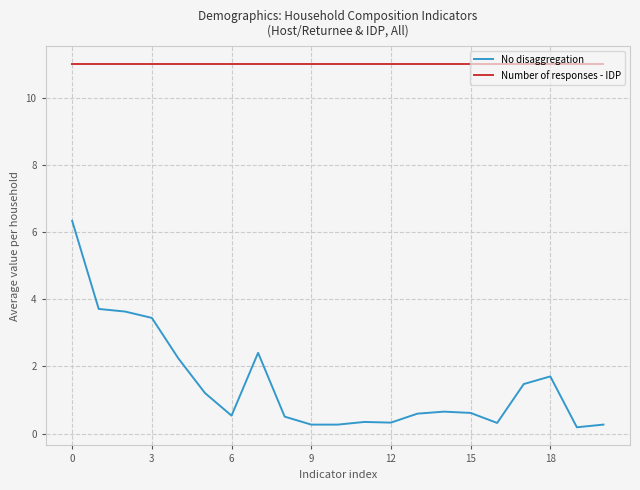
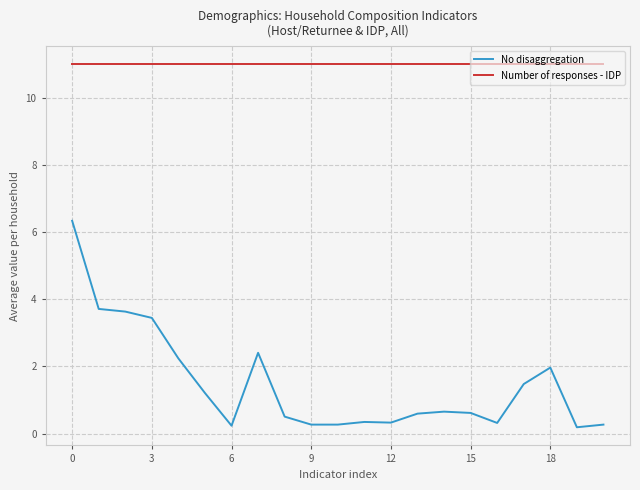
  {
    "No disaggregation": {
      "0": 6.3,
      "3": 3.4,
-     "6": 0.5,
+     "6": 0.2,
      "9": 0.3,
      "12": 0.3,
      "15": 0.6,
-     "18": 1.7
+     "18": 2.0
    },
    "Number of responses - IDP": {
      "0": 11.0,
      "3": 11.0,
      "6": 11.0,
      "9": 11.0,
      "12": 11.0
    }
  }
